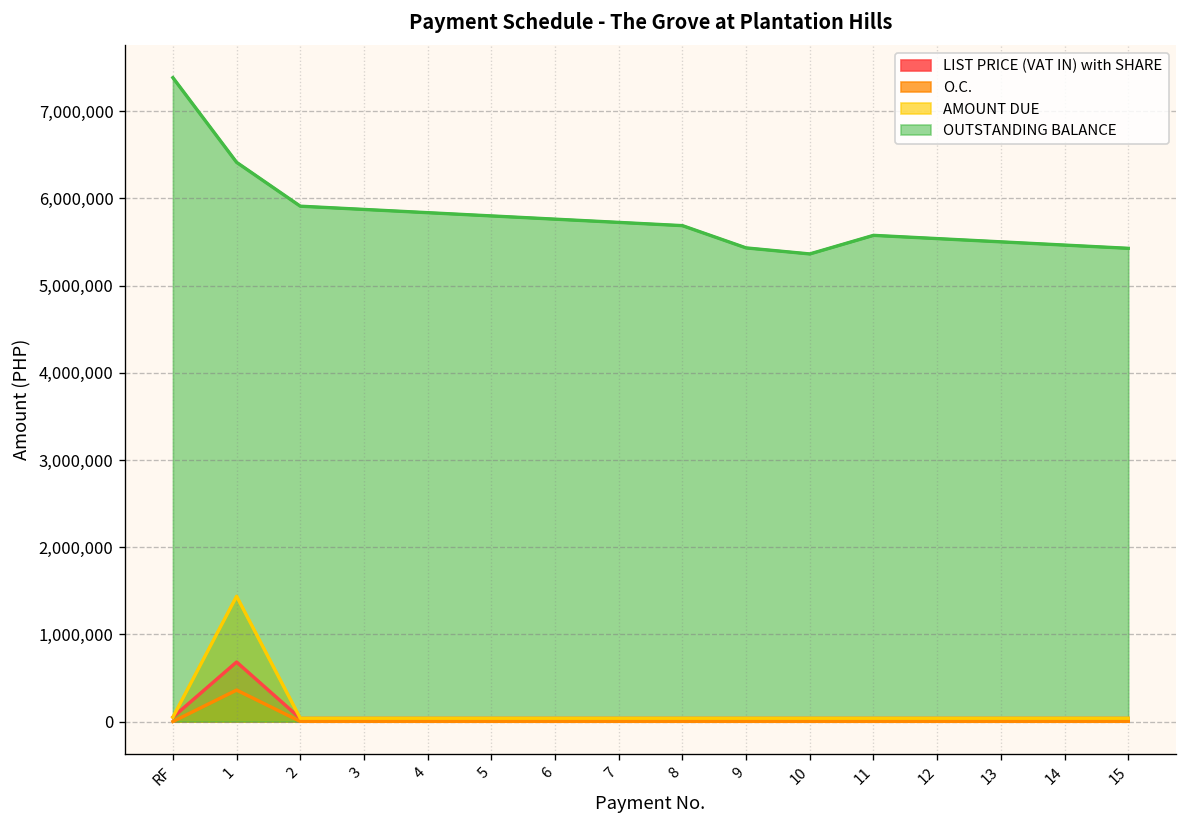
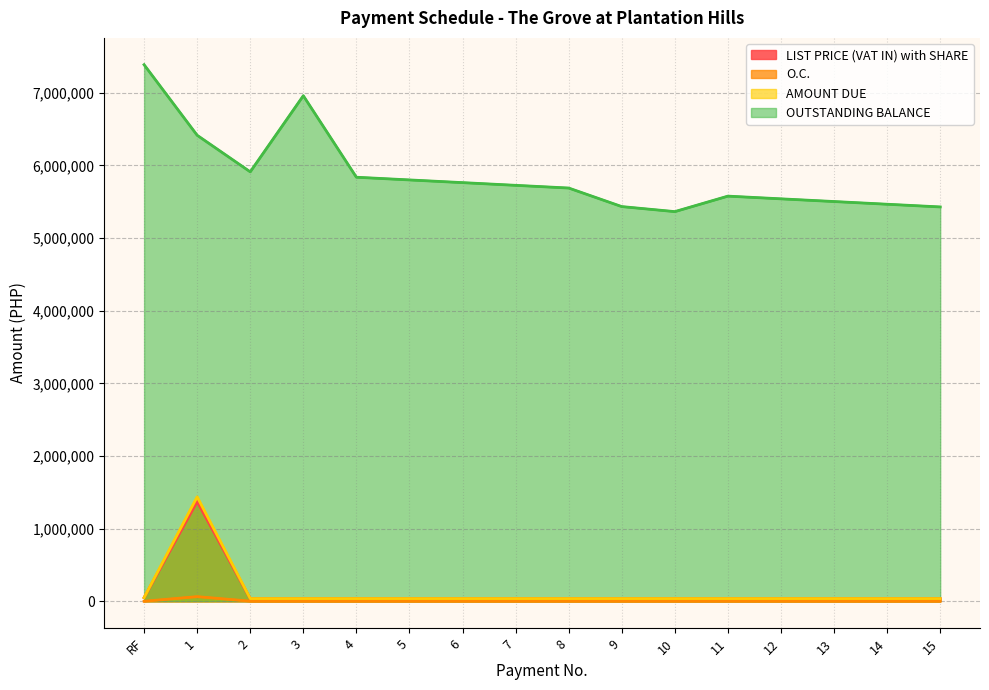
  {
    "LIST PRICE (VAT IN) with SHARE": {
-     "1": "700,000"
+     "1": "1,400,000"
    },
    "O.C.": {
      "RF": "0",
-     "1": "400,000"
+     "1": "100,000"
    },
    "AMOUNT DUE": {
      "1": "1,400,000"
    },
    "OUTSTANDING BALANCE": {
      "RF": "7,400,000",
      "1": "6,400,000",
      "2": "5,900,000",
-     "3": "5,900,000",
+     "3": "7,000,000",
      "4": "5,800,000",
      "5": "5,800,000",
      "6": "5,800,000",
      "7": "5,700,000",
      "8": "5,700,000",
      "9": "5,400,000",
      "10": "5,400,000",
      "11": "5,600,000",
      "12": "5,500,000",
      "13": "5,500,000",
      "14": "5,500,000",
      "15": "5,400,000"
    }
  }
